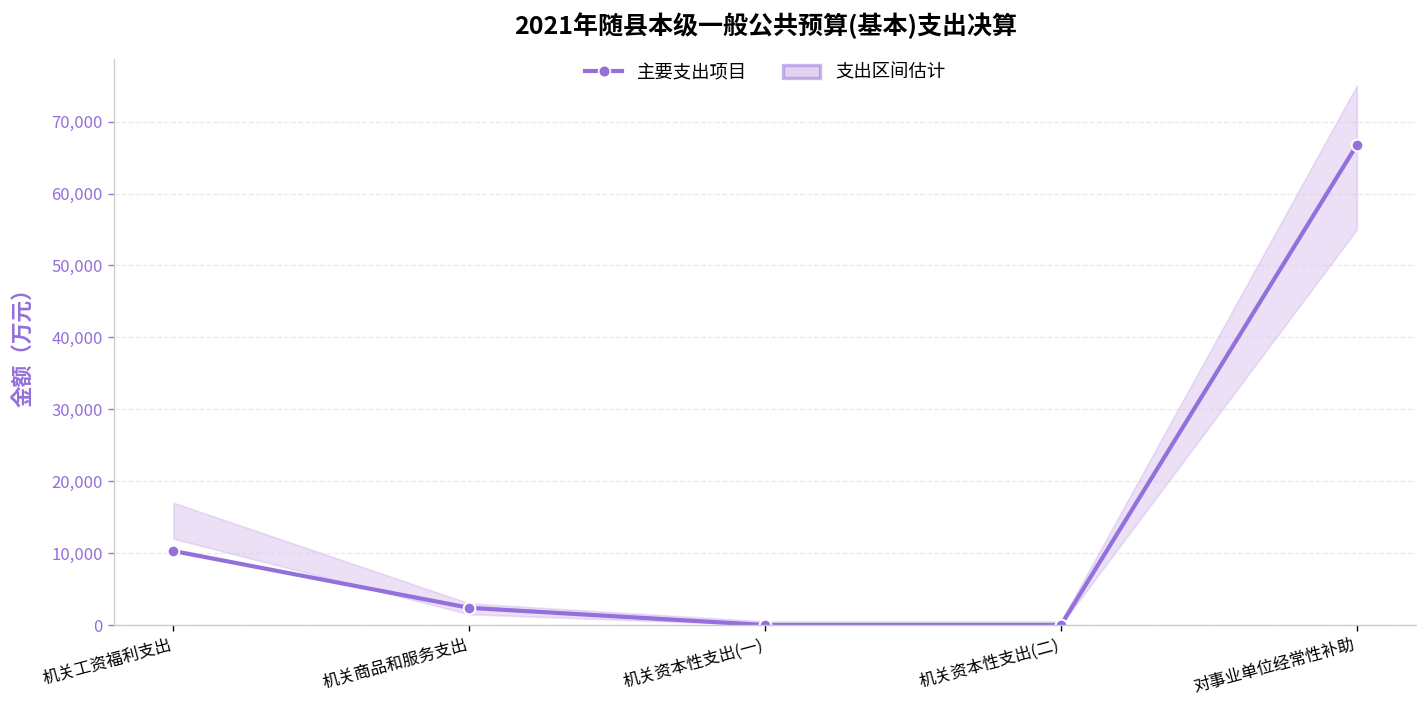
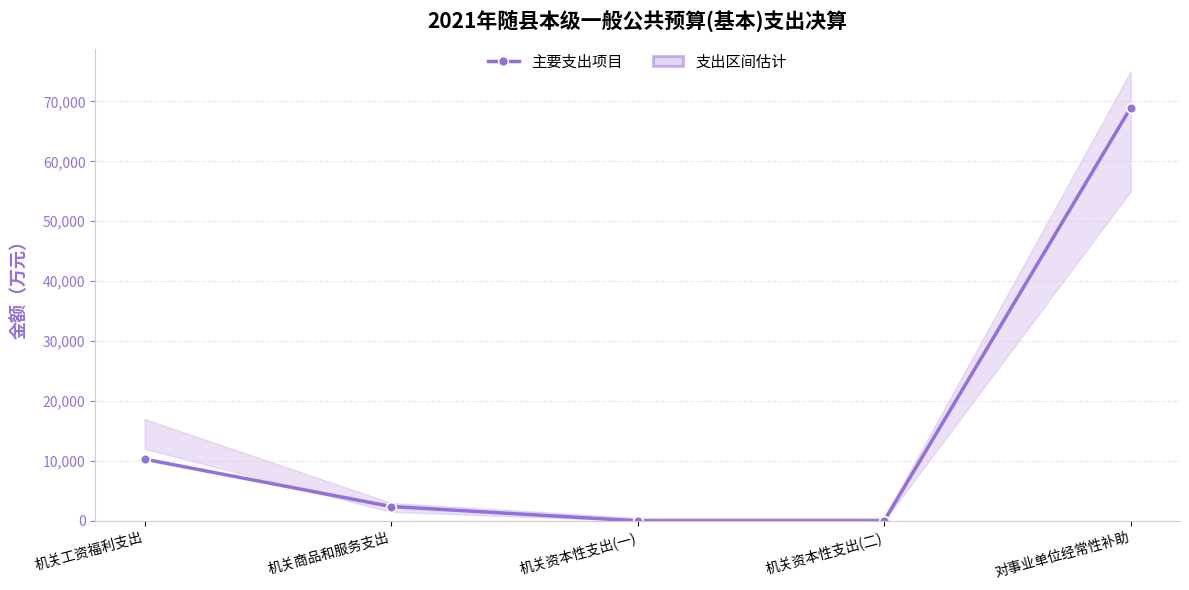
  {
    "主要支出项目": {
      "机关工资福利支出": "10,000",
      "机关商品和服务支出": "2,000",
      "机关资本性支出(一)": "0",
      "机关资本性支出(二)": "0",
-     "对事业单位经常性补助": "67,000"
+     "对事业单位经常性补助": "69,000"
    }
  }
